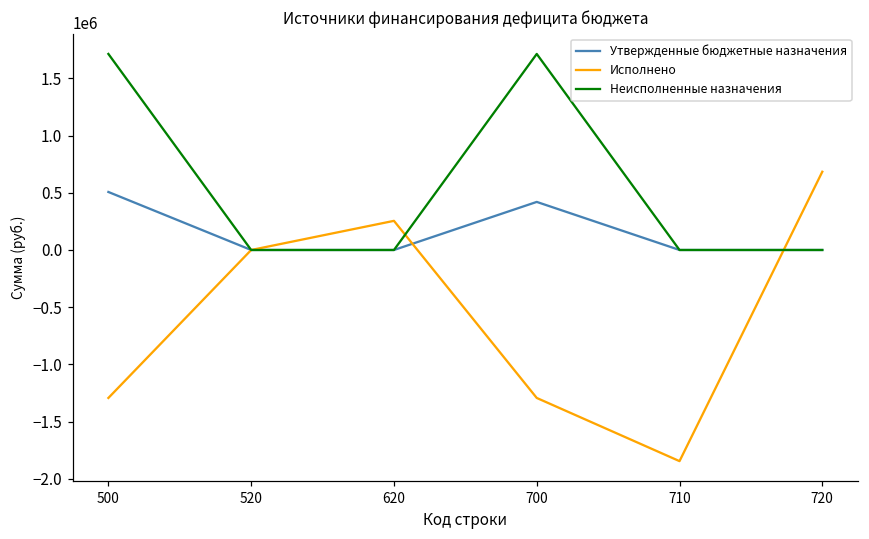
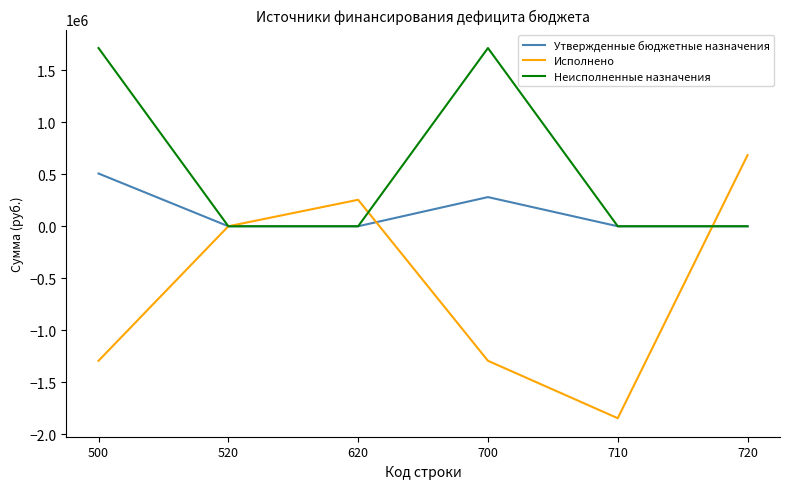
  {
    "Утвержденные бюджетные назначения": {
      "500": 510000,
-     "700": 420000
+     "700": 280000
    },
    "Исполнено": {
      "500": -1290000,
      "620": 250000,
      "700": -1290000,
      "710": -1840000,
      "720": 680000
    },
    "Неисполненные назначения": {
      "500": 1710000,
      "700": 1710000
    }
  }
